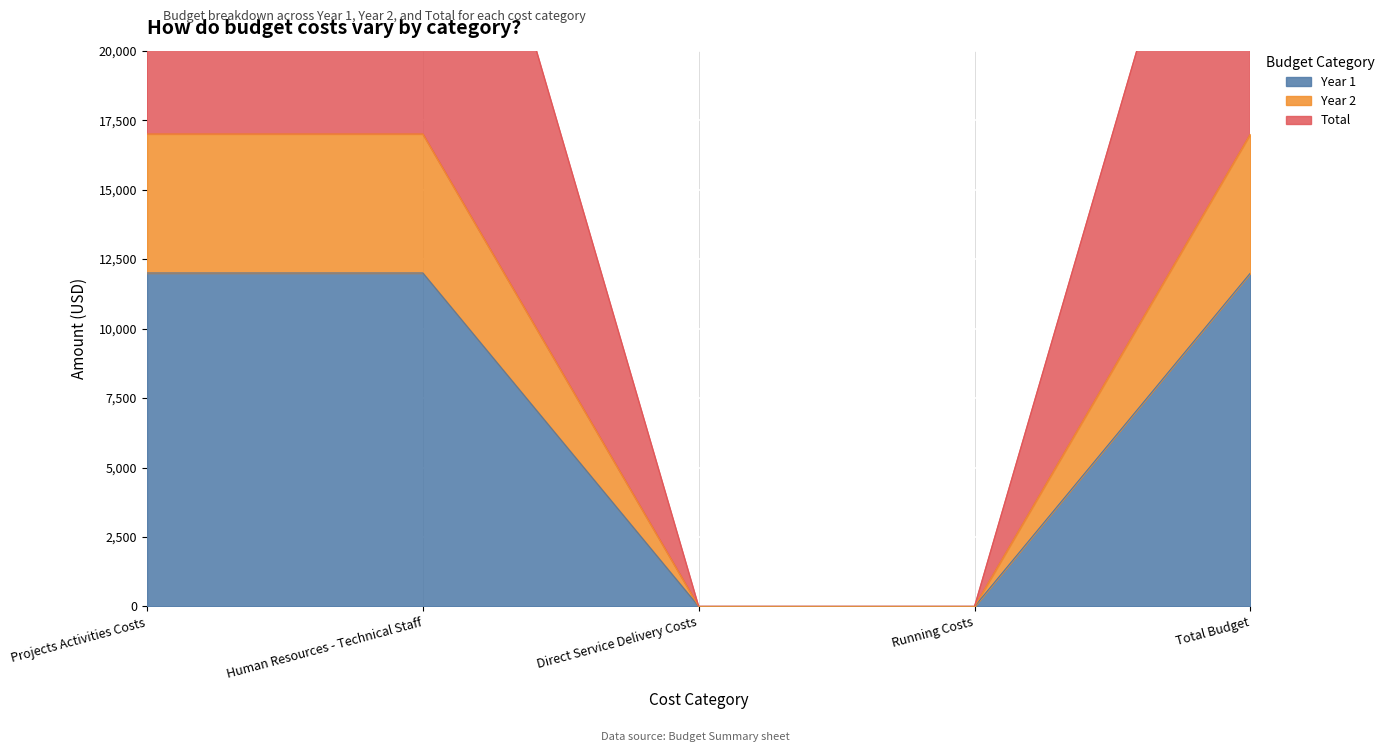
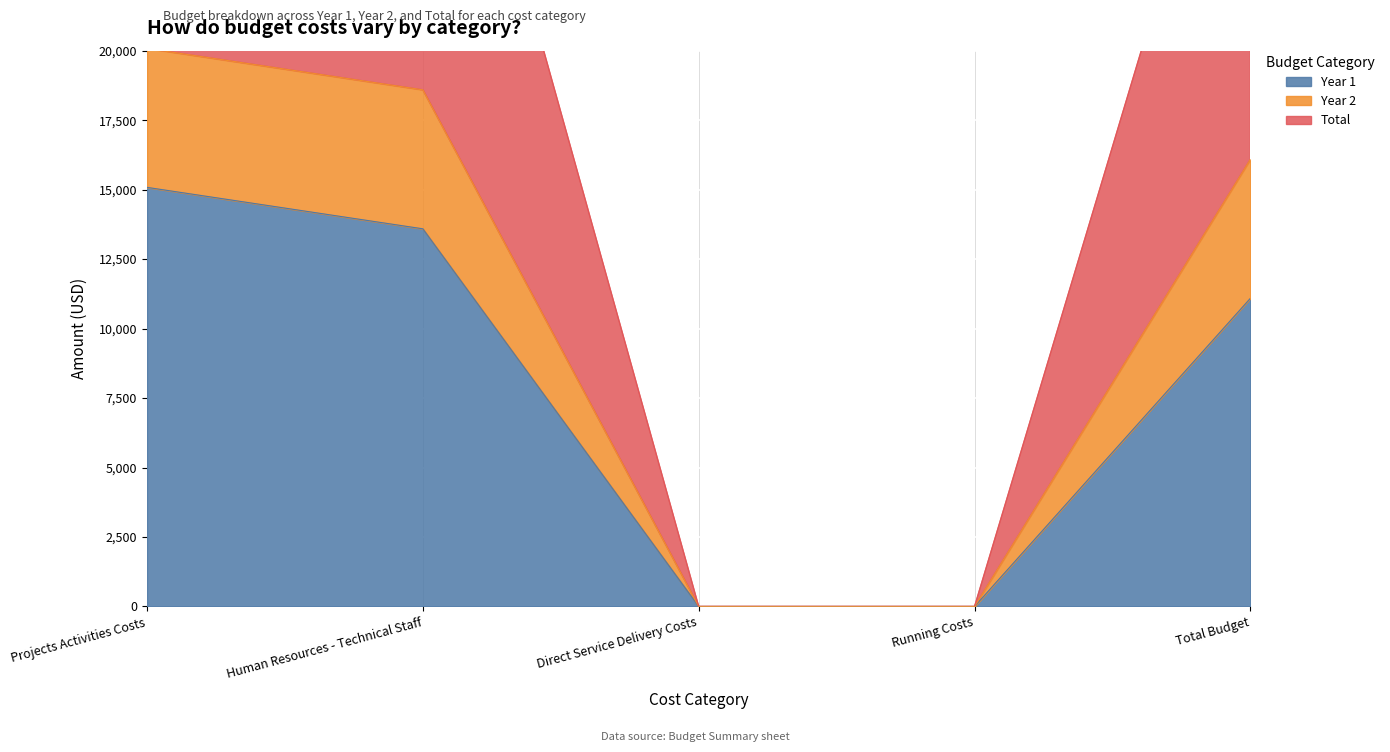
  {
    "Year 1": {
-     "Projects Activities Costs": "12,000",
-     "Human Resources - Technical Staff": "12,000",
-     "Total Budget": "12,000"
+     "Projects Activities Costs": "15,100",
+     "Human Resources - Technical Staff": "13,600",
+     "Total Budget": "11,100"
    },
    "Year 2": {
      "Human Resources - Technical Staff": "5,000",
      "Total Budget": "5,000"
    }
  }
